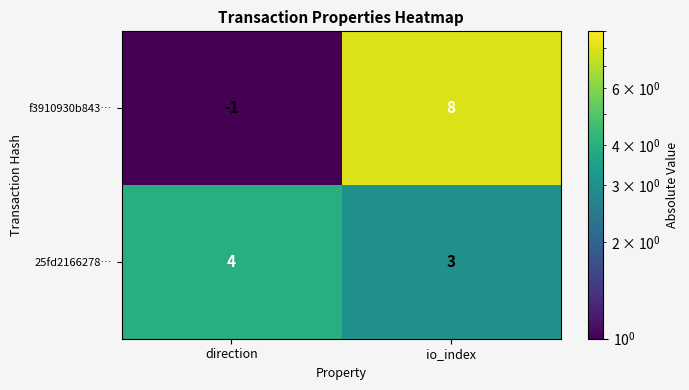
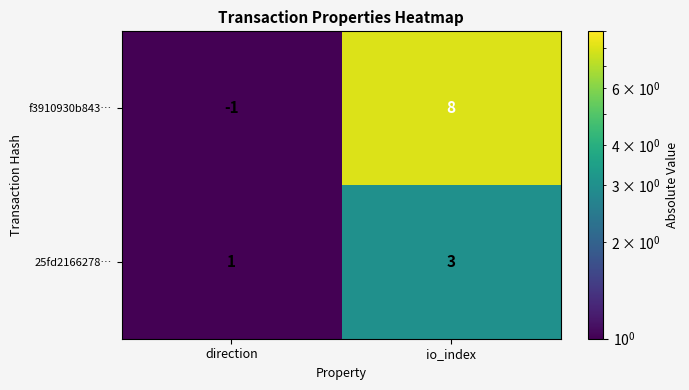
  {
    "f3910930b843…": {
      "direction": -1,
      "io_index": 8
    },
    "25fd2166278…": {
-     "direction": 4,
+     "direction": 1,
      "io_index": 3
    }
  }
